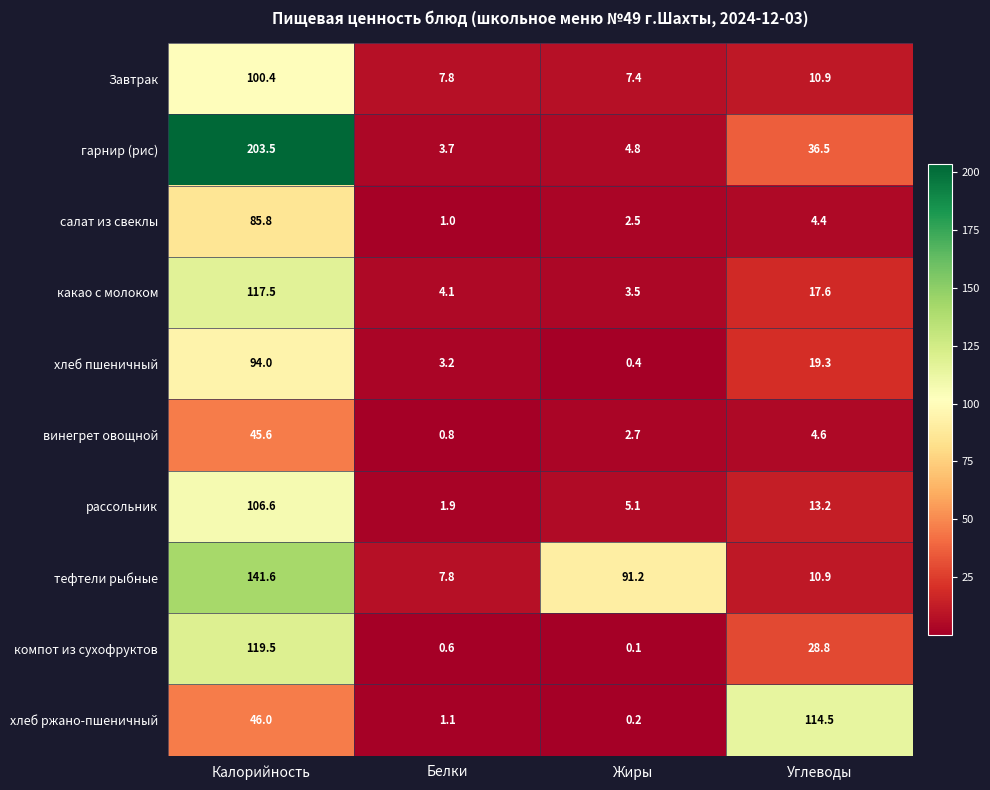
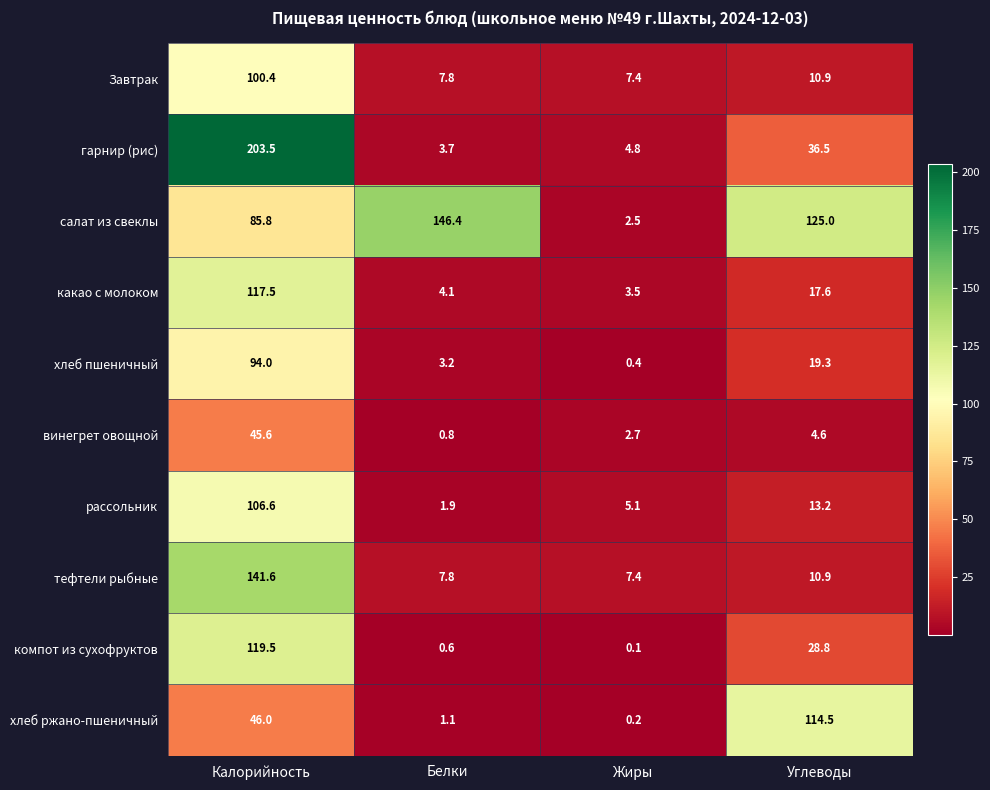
  {
    "Завтрак": {
      "Калорийность": 100.4,
      "Белки": 7.8,
      "Жиры": 7.4,
      "Углеводы": 10.9
    },
    "гарнир (рис)": {
      "Калорийность": 203.5,
      "Белки": 3.7,
      "Жиры": 4.8,
      "Углеводы": 36.5
    },
    "салат из свеклы": {
      "Калорийность": 85.8,
-     "Белки": 1.0,
+     "Белки": 146.4,
      "Жиры": 2.5,
-     "Углеводы": 4.4
+     "Углеводы": 125.0
    },
    "какао с молоком": {
      "Калорийность": 117.5,
      "Белки": 4.1,
      "Жиры": 3.5,
      "Углеводы": 17.6
    },
    "хлеб пшеничный": {
      "Калорийность": 94.0,
      "Белки": 3.2,
      "Жиры": 0.4,
      "Углеводы": 19.3
    },
    "винегрет овощной": {
      "Калорийность": 45.6,
      "Белки": 0.8,
      "Жиры": 2.7,
      "Углеводы": 4.6
    },
    "рассольник": {
      "Калорийность": 106.6,
      "Белки": 1.9,
      "Жиры": 5.1,
      "Углеводы": 13.2
    },
    "тефтели рыбные": {
      "Калорийность": 141.6,
      "Белки": 7.8,
-     "Жиры": 91.2,
+     "Жиры": 7.4,
      "Углеводы": 10.9
    },
    "компот из сухофруктов": {
      "Калорийность": 119.5,
      "Белки": 0.6,
      "Жиры": 0.1,
      "Углеводы": 28.8
    },
    "хлеб ржано-пшеничный": {
      "Калорийность": 46.0,
      "Белки": 1.1,
      "Жиры": 0.2,
      "Углеводы": 114.5
    }
  }
